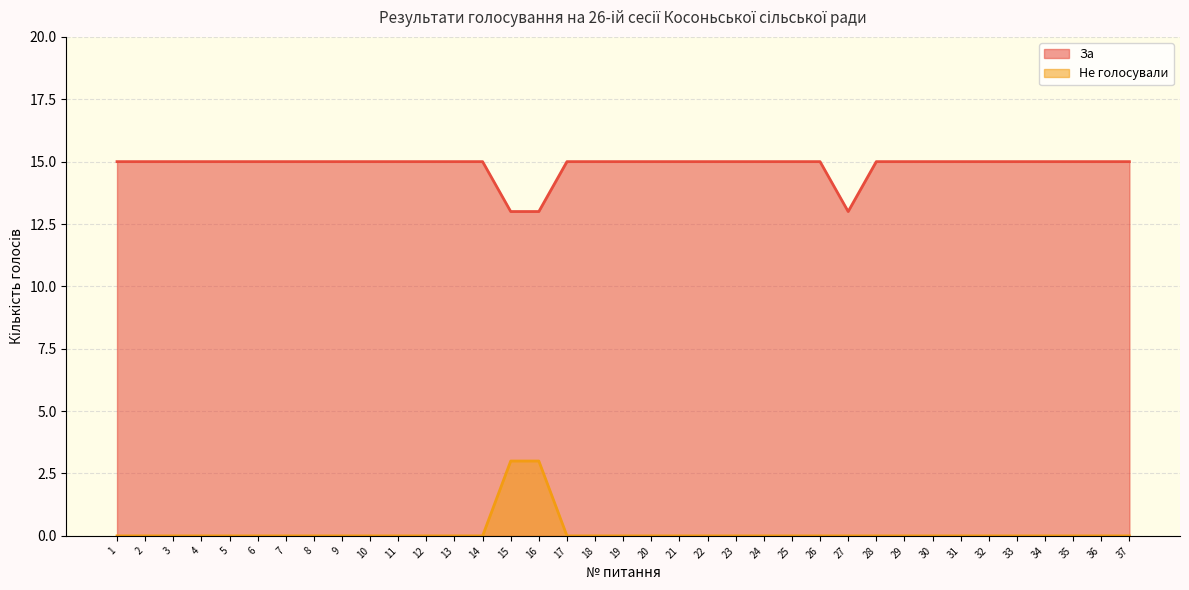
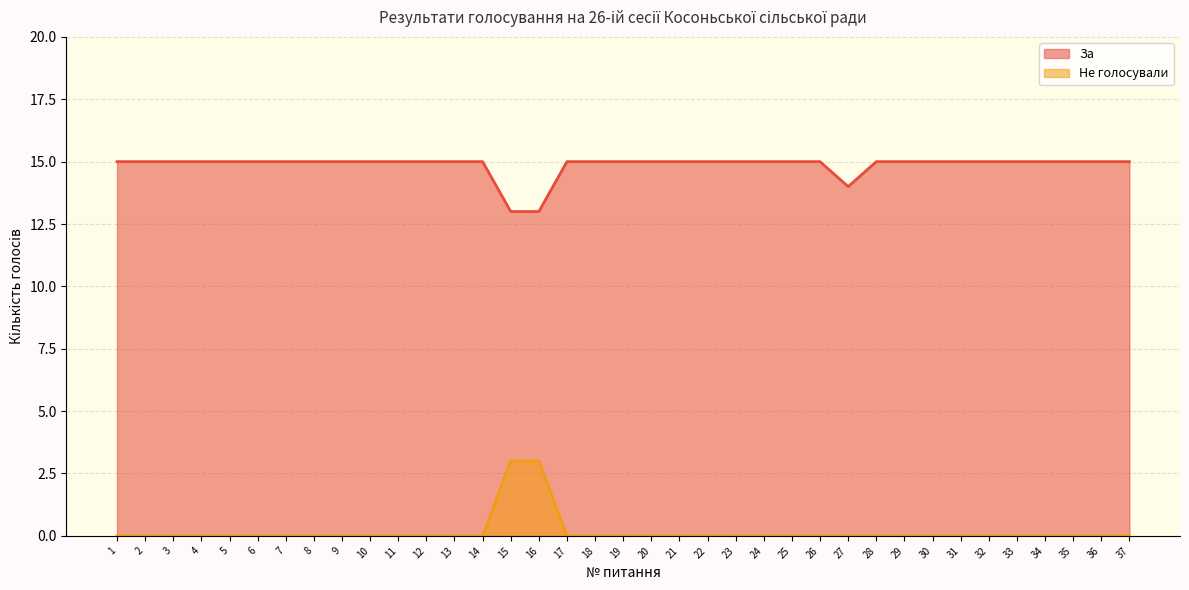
  {
    "За": {
      "1": 15,
      "2": 15,
      "3": 15,
      "4": 15,
      "5": 15,
      "6": 15,
      "7": 15,
      "8": 15,
      "9": 15,
      "10": 15,
      "11": 15,
      "12": 15,
      "13": 15,
      "14": 15,
      "15": 13,
      "16": 13,
      "17": 15,
      "18": 15,
      "19": 15,
      "20": 15,
      "21": 15,
      "22": 15,
      "23": 15,
      "24": 15,
      "25": 15,
      "26": 15,
-     "27": 13,
+     "27": 14,
      "28": 15,
      "29": 15,
      "30": 15,
      "31": 15,
      "32": 15,
      "33": 15,
      "34": 15,
      "35": 15,
      "36": 15,
      "37": 15
    },
    "Не голосували": {
      "1": 0,
      "2": 0,
      "3": 0,
      "4": 0,
      "5": 0,
      "6": 0,
      "7": 0,
      "8": 0,
      "9": 0,
      "10": 0,
      "11": 0,
      "12": 0,
      "13": 0,
      "14": 0,
      "15": 3,
      "16": 3,
      "17": 0,
      "18": 0,
      "19": 0,
      "20": 0,
      "21": 0,
      "22": 0,
      "23": 0,
      "24": 0,
      "25": 0,
      "26": 0,
      "27": 0,
      "28": 0,
      "29": 0,
      "30": 0,
      "31": 0,
      "32": 0,
      "33": 0,
      "34": 0,
      "35": 0,
      "36": 0,
      "37": 0
    }
  }
